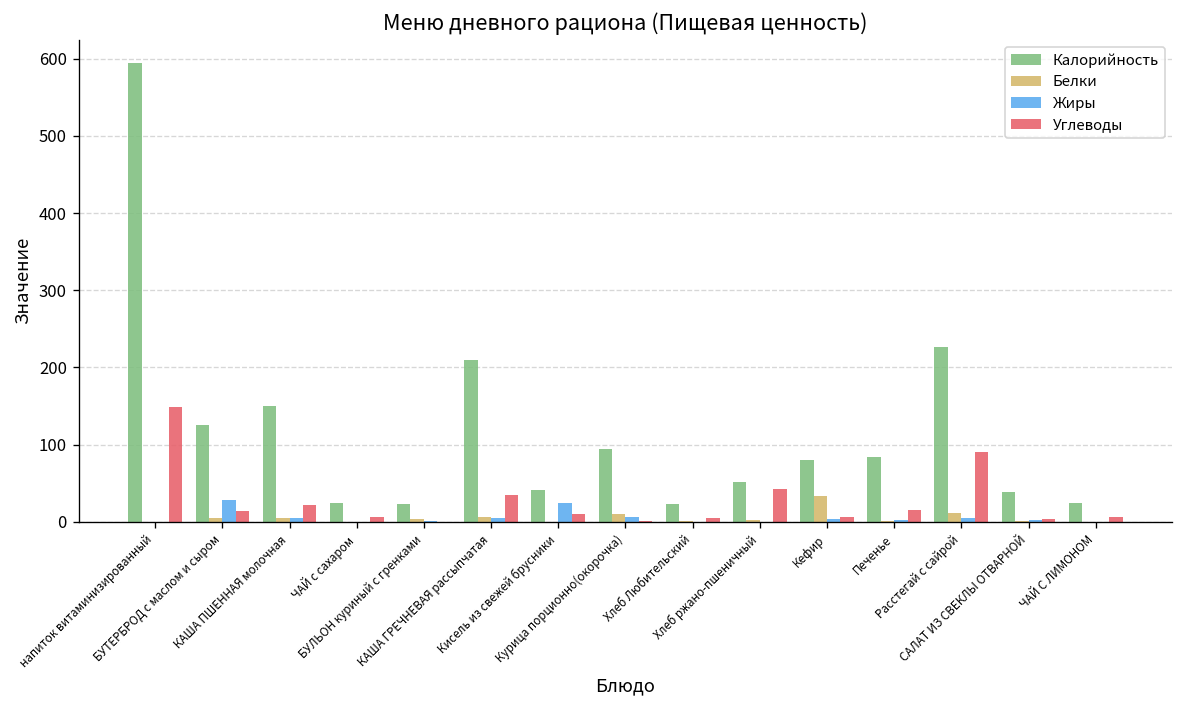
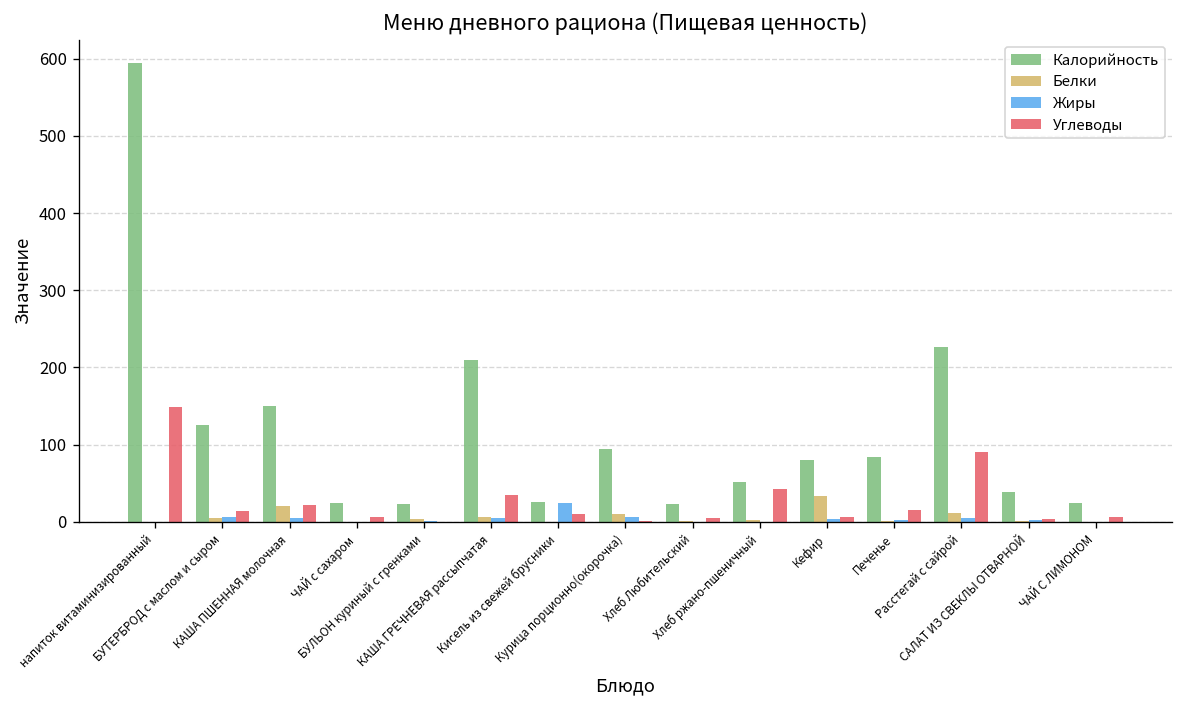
  {
    "Калорийность": {
      "напиток витаминизированный": 600,
      "БУТЕРБРОД с маслом и сыром": 130,
      "КАША ПШЕННАЯ молочная": 150,
      "ЧАЙ с сахаром": 20,
      "БУЛЬОН куриный с гренками": 20,
      "КАША ГРЕЧНЕВАЯ рассыпчатая": 210,
-     "Кисель из свежей брусники": 40,
+     "Кисель из свежей брусники": 30,
      "Курица порционно(окорочка)": 90,
      "Хлеб Любительский": 20,
      "Хлеб ржано-пшеничный": 50,
      "Кефир": 80,
      "Печенье": 80,
      "Расстегай с сайрой": 230,
      "САЛАТ ИЗ СВЕКЛЫ ОТВАРНОЙ": 40,
      "ЧАЙ С ЛИМОНОМ": 20
    },
    "Белки": {
      "напиток витаминизированный": 0,
      "БУТЕРБРОД с маслом и сыром": 0,
-     "КАША ПШЕННАЯ молочная": 0,
+     "КАША ПШЕННАЯ молочная": 20,
      "БУЛЬОН куриный с гренками": 0,
      "КАША ГРЕЧНЕВАЯ рассыпчатая": 10,
      "Курица порционно(окорочка)": 10,
      "Кефир": 30,
      "Расстегай с сайрой": 10
    },
    "Жиры": {
      "напиток витаминизированный": 0,
-     "БУТЕРБРОД с маслом и сыром": 30,
+     "БУТЕРБРОД с маслом и сыром": 10,
      "КАША ПШЕННАЯ молочная": 10,
      "ЧАЙ с сахаром": 0,
      "КАША ГРЕЧНЕВАЯ рассыпчатая": 10,
      "Кисель из свежей брусники": 20,
      "Курица порционно(окорочка)": 10,
      "Кефир": 0,
      "Расстегай с сайрой": 10,
      "ЧАЙ С ЛИМОНОМ": 0
    },
    "Углеводы": {
      "напиток витаминизированный": 150,
      "БУТЕРБРОД с маслом и сыром": 10,
      "КАША ПШЕННАЯ молочная": 20,
      "ЧАЙ с сахаром": 10,
      "БУЛЬОН куриный с гренками": 0,
      "КАША ГРЕЧНЕВАЯ рассыпчатая": 30,
      "Кисель из свежей брусники": 10,
      "Хлеб Любительский": 0,
      "Хлеб ржано-пшеничный": 40,
      "Кефир": 10,
      "Печенье": 10,
      "Расстегай с сайрой": 90,
      "ЧАЙ С ЛИМОНОМ": 10
    }
  }
